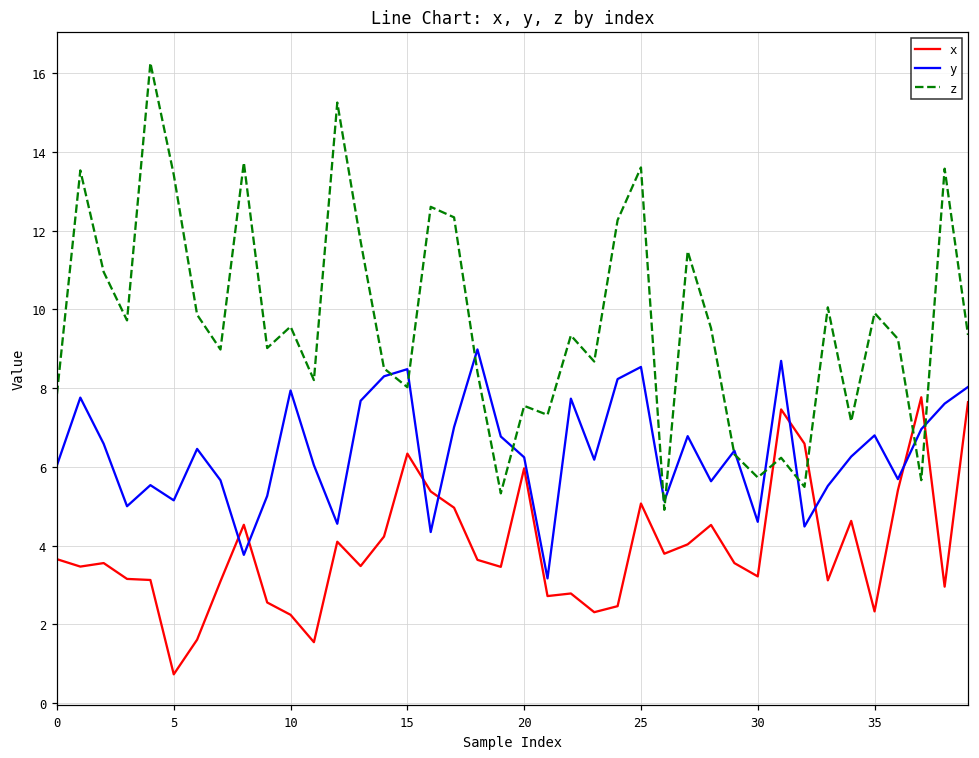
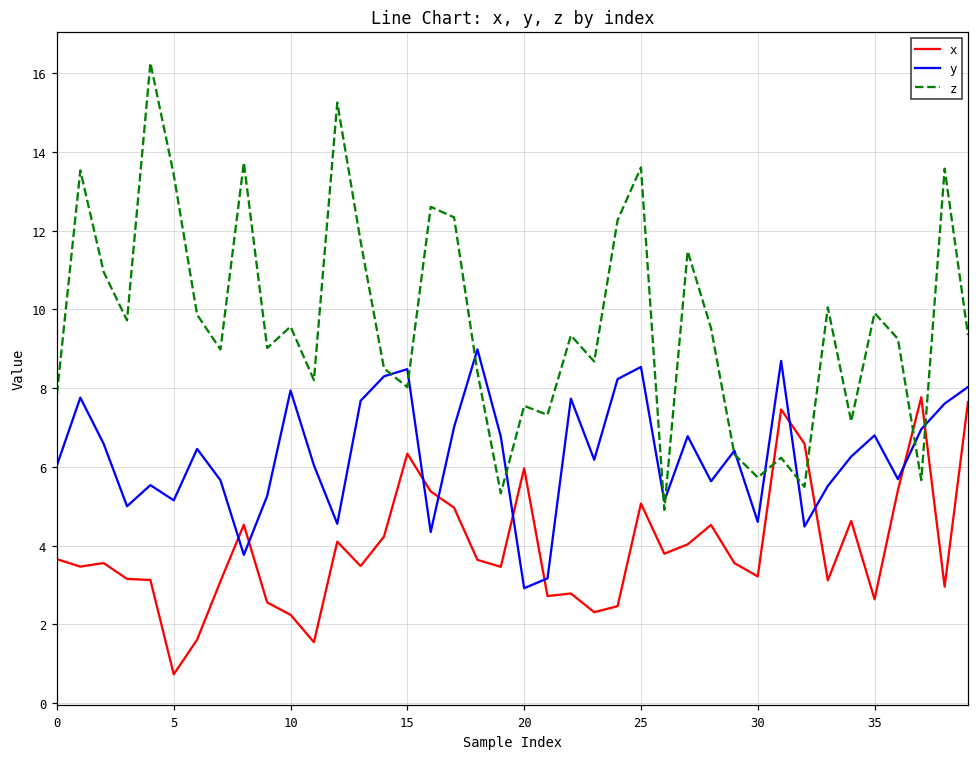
  {
    "x": {
      "0": 3.7,
      "5": 0.7,
      "10": 2.2,
      "15": 6.3,
      "20": 6.0,
      "25": 5.1,
      "30": 3.2,
-     "35": 2.3
+     "35": 2.6
    },
    "y": {
      "0": 6.0,
      "5": 5.2,
      "10": 7.9,
      "15": 8.5,
-     "20": 6.2,
+     "20": 2.9,
      "25": 8.5,
      "30": 4.6,
      "35": 6.8
    },
    "z": {
      "0": 7.9,
      "5": 13.4,
      "10": 9.6,
      "15": 8.0,
      "20": 7.6,
      "25": 13.6,
      "30": 5.7,
      "35": 9.9
    }
  }
